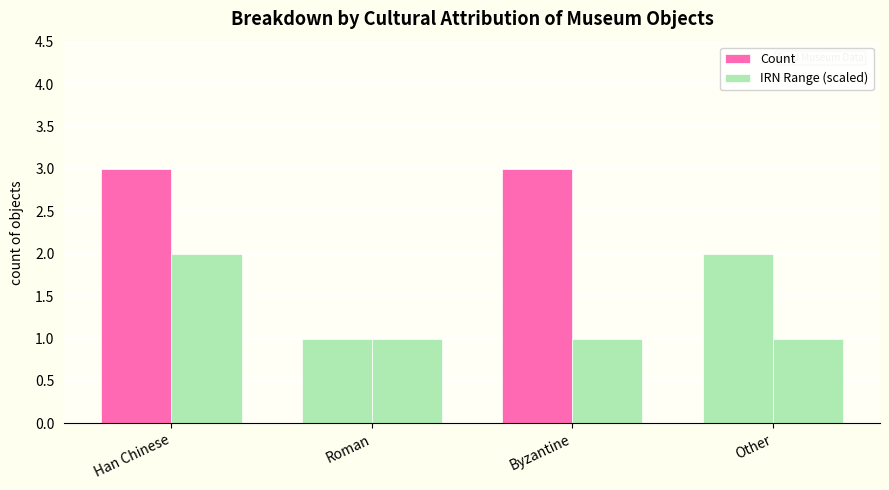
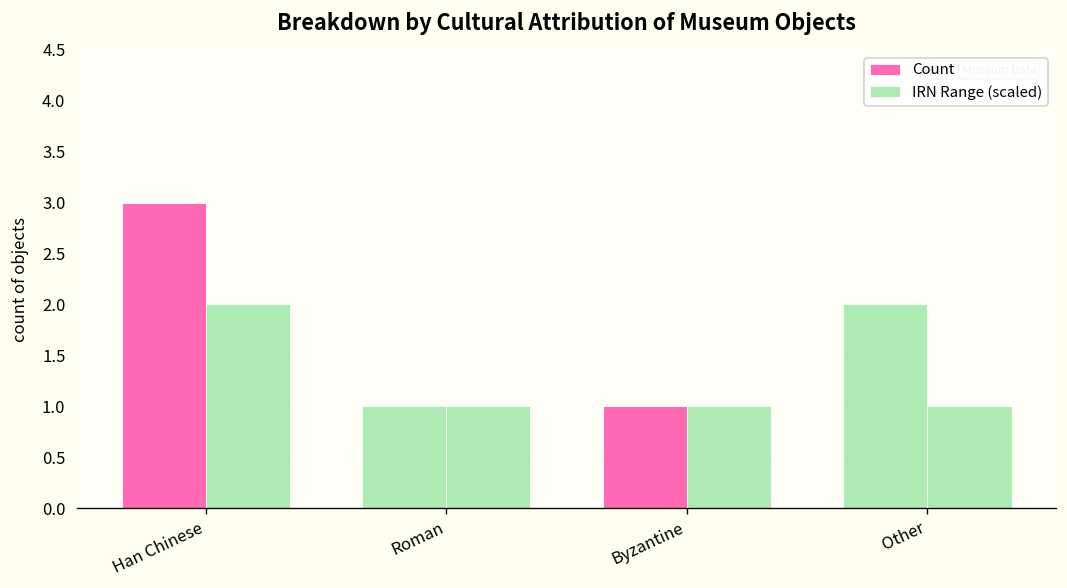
  {
    "Count": {
      "Han Chinese": 3,
      "Roman": 1,
-     "Byzantine": 3,
+     "Byzantine": 1,
      "Other": 2
    },
    "IRN Range (scaled)": {
      "Han Chinese": 2,
      "Roman": 1,
      "Byzantine": 1,
      "Other": 1
    }
  }
